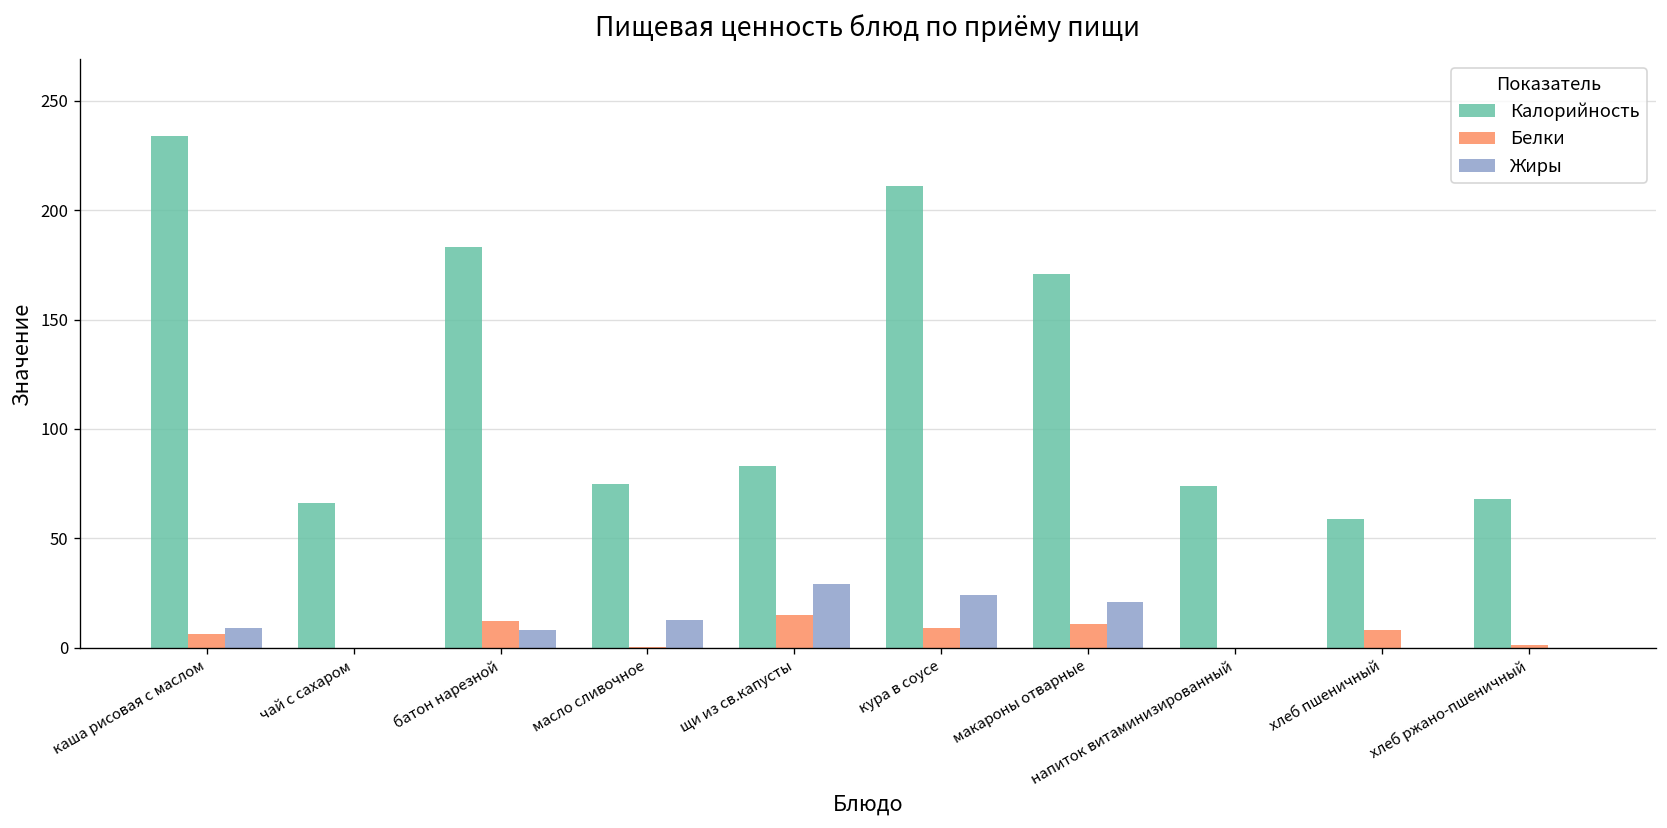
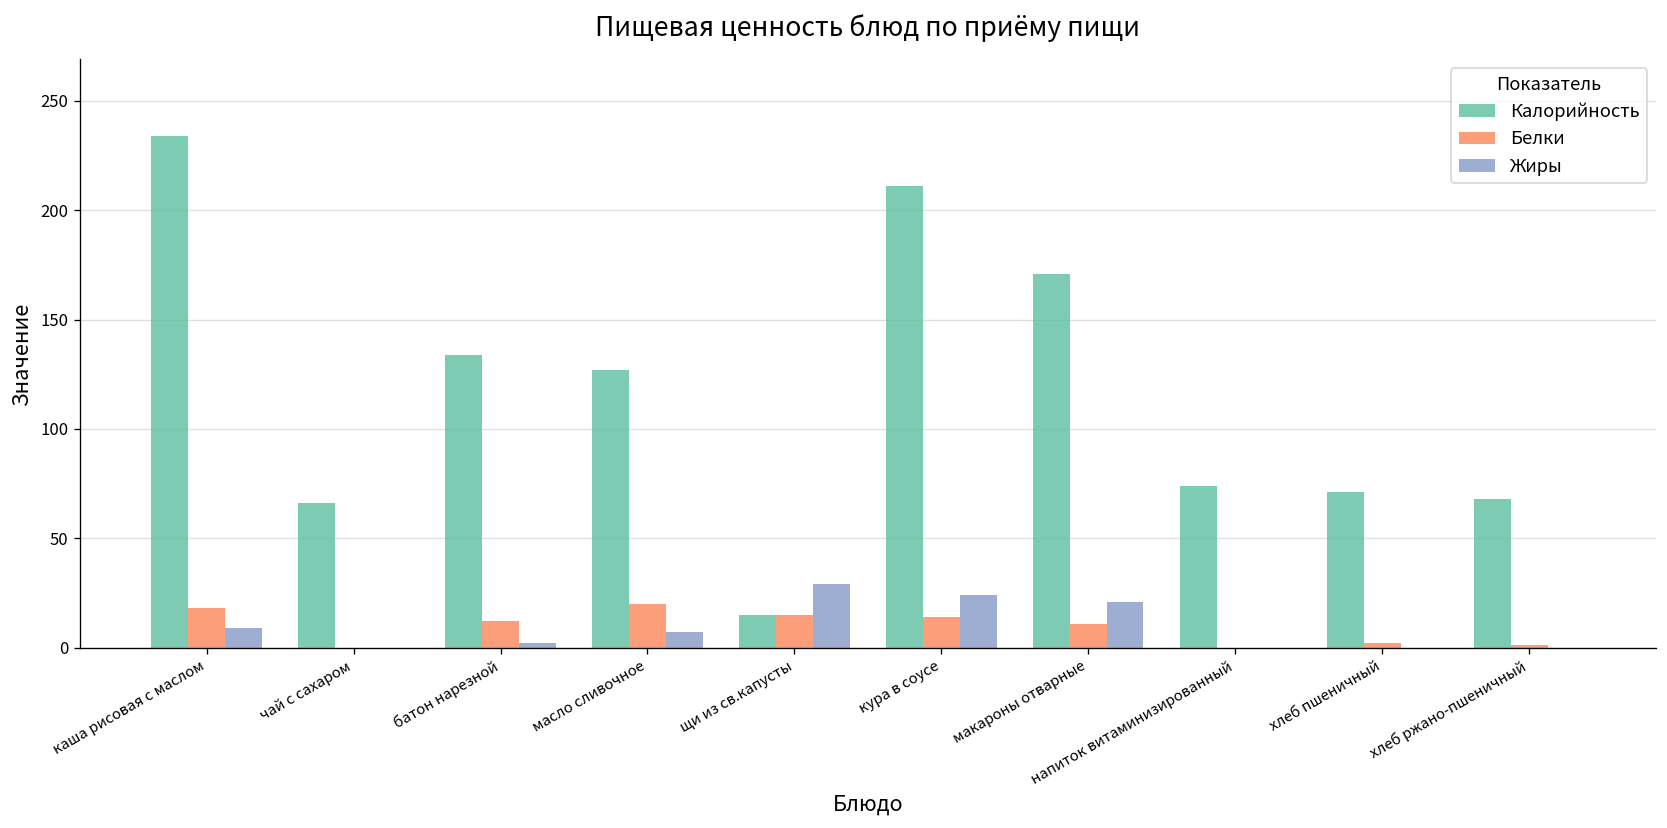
  {
    "Калорийность": {
      "каша рисовая с маслом": 234,
      "чай с сахаром": 66,
-     "батон нарезной": 183,
-     "масло сливочное": 75,
-     "щи из св.капусты": 83,
+     "батон нарезной": 134,
+     "масло сливочное": 127,
+     "щи из св.капусты": 15,
      "кура в соусе": 211,
      "макароны отварные": 171,
      "напиток витаминизированный": 74,
-     "хлеб пшеничный": 59,
+     "хлеб пшеничный": 71,
      "хлеб ржано-пшеничный": 68
    },
    "Белки": {
-     "каша рисовая с маслом": 6,
+     "каша рисовая с маслом": 18,
      "чай с сахаром": 0,
      "батон нарезной": 12,
-     "масло сливочное": 0,
+     "масло сливочное": 20,
      "щи из св.капусты": 15,
-     "кура в соусе": 9,
+     "кура в соусе": 14,
      "макароны отварные": 11,
      "напиток витаминизированный": 0,
-     "хлеб пшеничный": 8
+     "хлеб пшеничный": 2
    },
    "Жиры": {
      "каша рисовая с маслом": 9,
      "чай с сахаром": 0,
-     "батон нарезной": 8,
-     "масло сливочное": 13,
+     "батон нарезной": 2,
+     "масло сливочное": 7,
      "щи из св.капусты": 29,
      "кура в соусе": 24,
      "макароны отварные": 21,
      "напиток витаминизированный": 0,
      "хлеб пшеничный": 0,
      "хлеб ржано-пшеничный": 0
    }
  }
